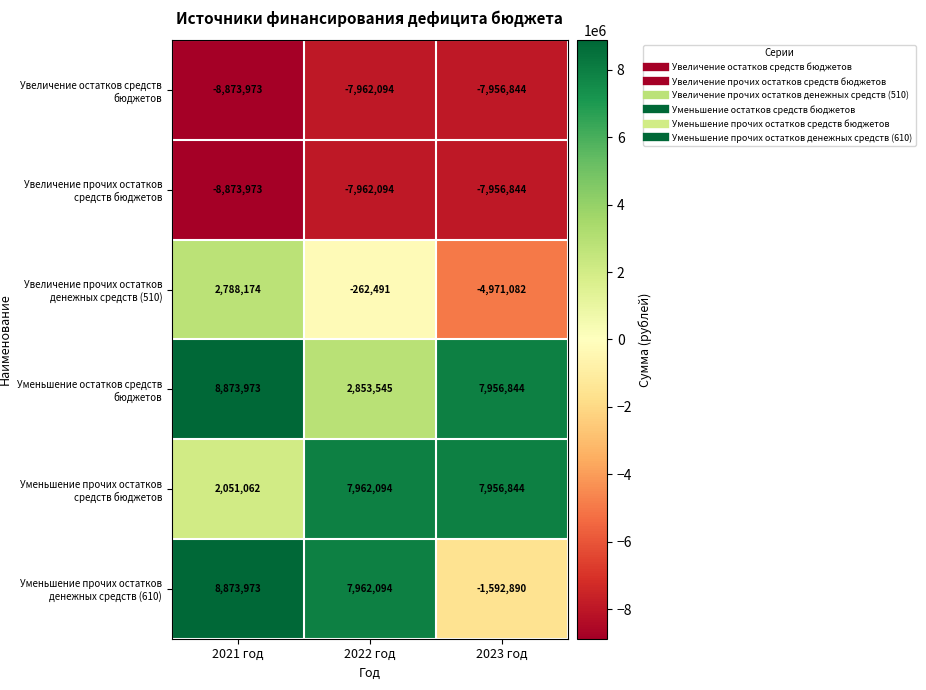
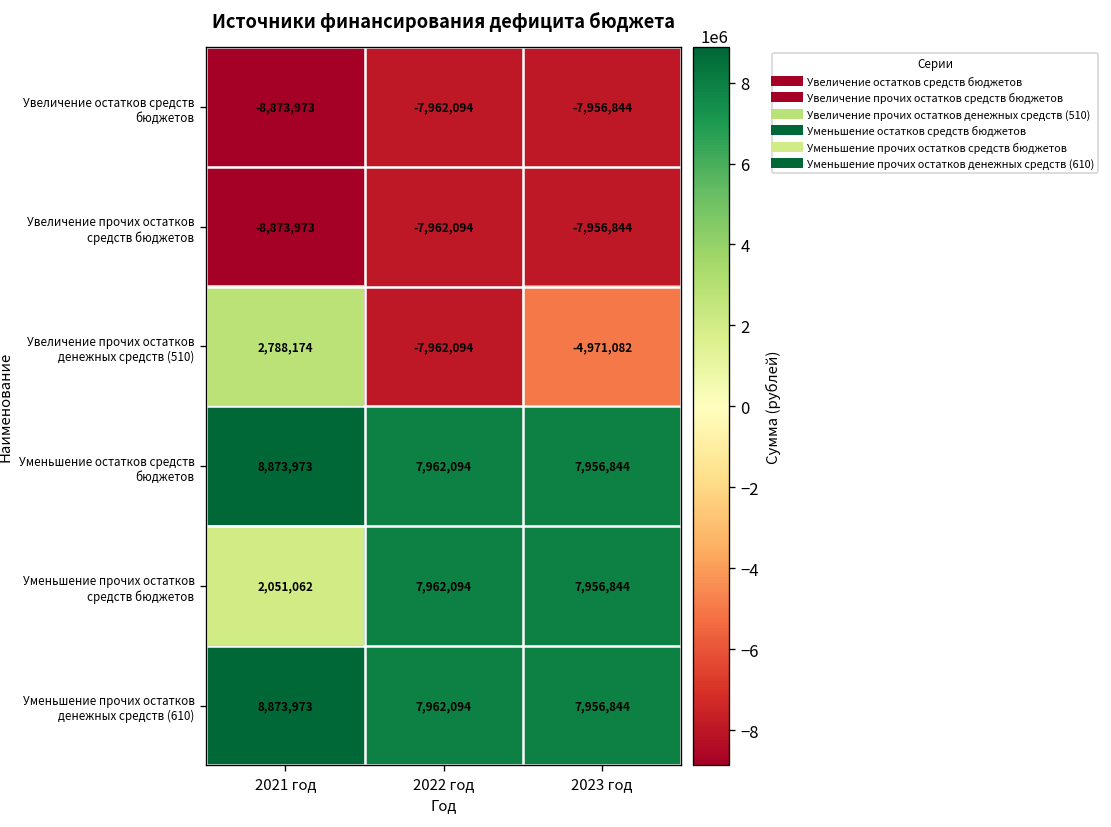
  {
    "Увеличение остатков средств бюджетов": {
      "2021 год": "-8,873,973",
      "2022 год": "-7,962,094",
      "2023 год": "-7,956,844"
    },
    "Увеличение прочих остатков средств бюджетов": {
      "2021 год": "-8,873,973",
      "2022 год": "-7,962,094",
      "2023 год": "-7,956,844"
    },
    "Увеличение прочих остатков денежных средств (510)": {
      "2021 год": "2,788,174",
-     "2022 год": "-262,491",
+     "2022 год": "-7,962,094",
      "2023 год": "-4,971,082"
    },
    "Уменьшение остатков средств бюджетов": {
      "2021 год": "8,873,973",
-     "2022 год": "2,853,545",
+     "2022 год": "7,962,094",
      "2023 год": "7,956,844"
    },
    "Уменьшение прочих остатков средств бюджетов": {
      "2021 год": "2,051,062",
      "2022 год": "7,962,094",
      "2023 год": "7,956,844"
    },
    "Уменьшение прочих остатков денежных средств (610)": {
      "2021 год": "8,873,973",
      "2022 год": "7,962,094",
-     "2023 год": "-1,592,890"
+     "2023 год": "7,956,844"
    }
  }
